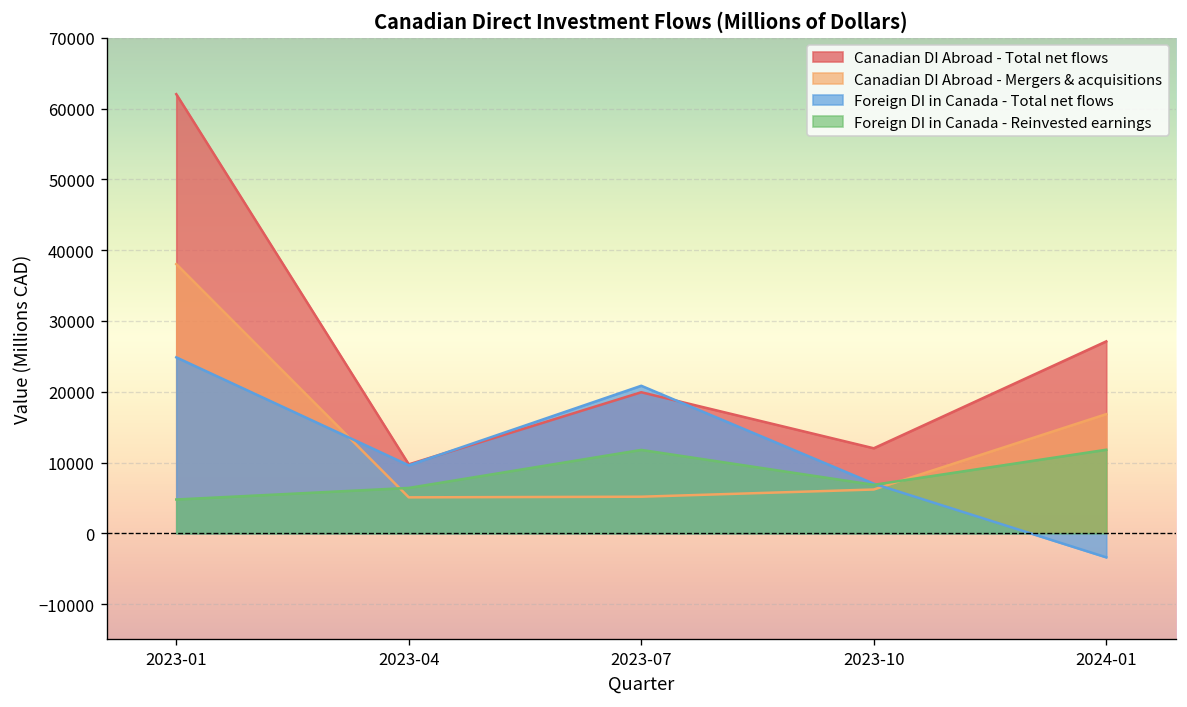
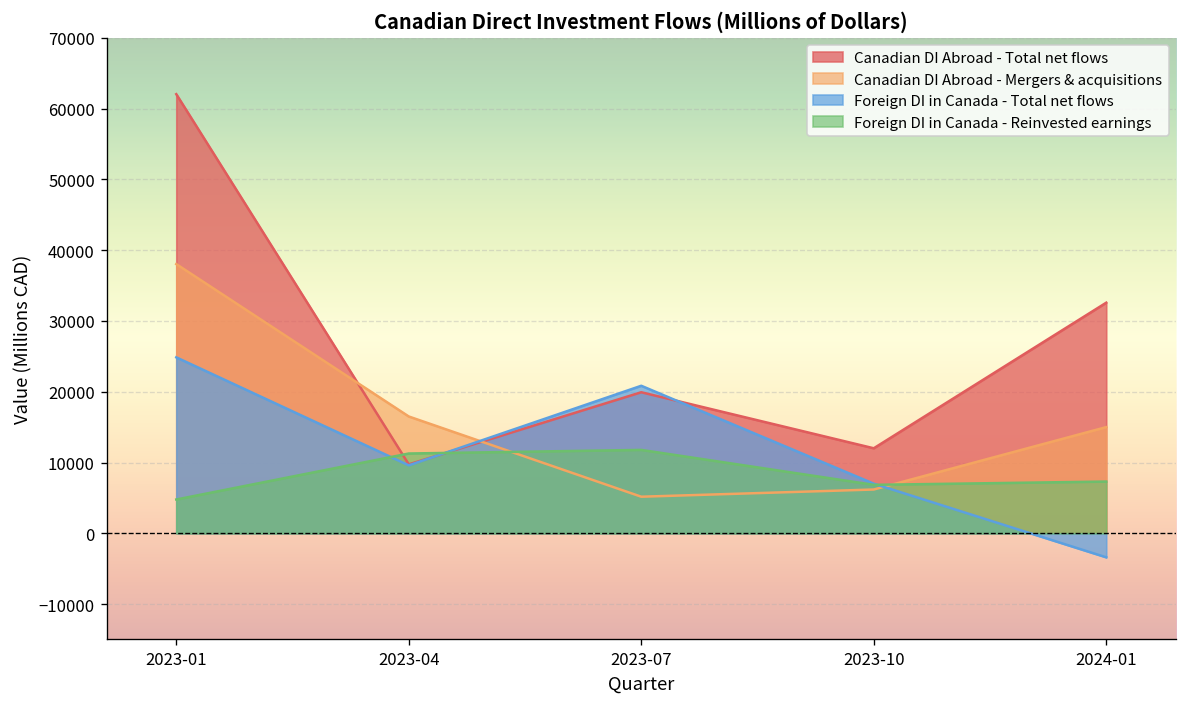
  {
    "Canadian DI Abroad - Total net flows": {
      "2023-01": 62000,
      "2023-07": 20000,
      "2023-10": 12000,
-     "2024-01": 27000
+     "2024-01": 33000
    },
    "Canadian DI Abroad - Mergers & acquisitions": {
      "2023-01": 38000,
-     "2023-04": 5000,
+     "2023-04": 17000,
      "2023-07": 5000,
      "2023-10": 6000,
-     "2024-01": 17000
+     "2024-01": 15000
    },
    "Foreign DI in Canada - Reinvested earnings": {
      "2023-01": 5000,
-     "2023-04": 6000,
+     "2023-04": 11000,
      "2023-07": 12000,
-     "2024-01": 12000
+     "2024-01": 7000
    }
  }
